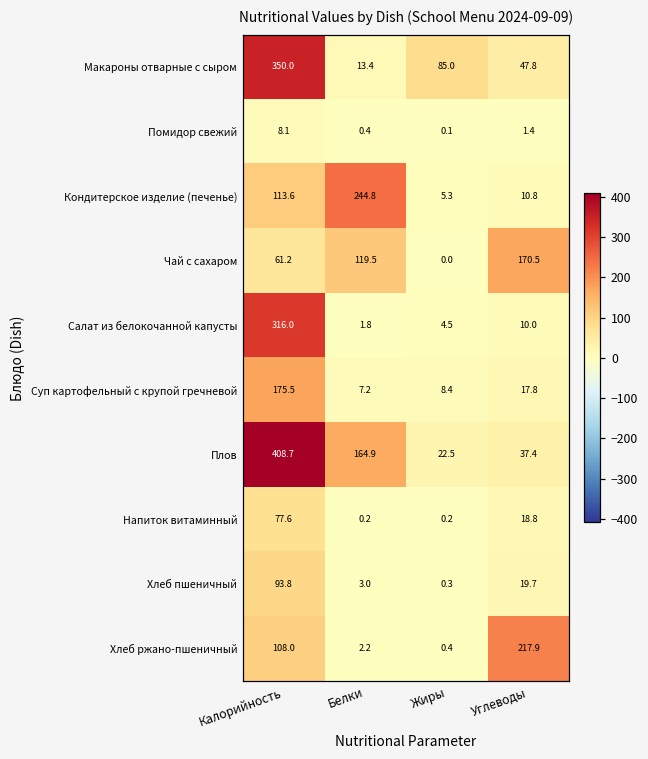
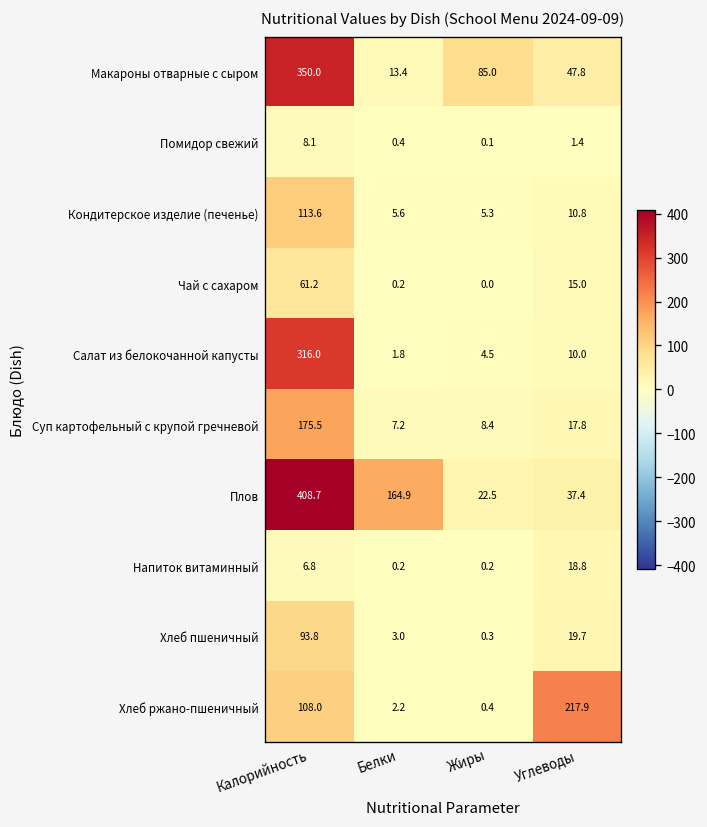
  {
    "Макароны отварные с сыром": {
      "Калорийность": 350.0,
      "Белки": 13.4,
      "Жиры": 85.0,
      "Углеводы": 47.8
    },
    "Помидор свежий": {
      "Калорийность": 8.1,
      "Белки": 0.4,
      "Жиры": 0.1,
      "Углеводы": 1.4
    },
    "Кондитерское изделие (печенье)": {
      "Калорийность": 113.6,
-     "Белки": 244.8,
+     "Белки": 5.6,
      "Жиры": 5.3,
      "Углеводы": 10.8
    },
    "Чай с сахаром": {
      "Калорийность": 61.2,
-     "Белки": 119.5,
+     "Белки": 0.2,
      "Жиры": 0.0,
-     "Углеводы": 170.5
+     "Углеводы": 15.0
    },
    "Салат из белокочанной капусты": {
      "Калорийность": 316.0,
      "Белки": 1.8,
      "Жиры": 4.5,
      "Углеводы": 10.0
    },
    "Суп картофельный с крупой гречневой": {
      "Калорийность": 175.5,
      "Белки": 7.2,
      "Жиры": 8.4,
      "Углеводы": 17.8
    },
    "Плов": {
      "Калорийность": 408.7,
      "Белки": 164.9,
      "Жиры": 22.5,
      "Углеводы": 37.4
    },
    "Напиток витаминный": {
-     "Калорийность": 77.6,
+     "Калорийность": 6.8,
      "Белки": 0.2,
      "Жиры": 0.2,
      "Углеводы": 18.8
    },
    "Хлеб пшеничный": {
      "Калорийность": 93.8,
      "Белки": 3.0,
      "Жиры": 0.3,
      "Углеводы": 19.7
    },
    "Хлеб ржано-пшеничный": {
      "Калорийность": 108.0,
      "Белки": 2.2,
      "Жиры": 0.4,
      "Углеводы": 217.9
    }
  }
